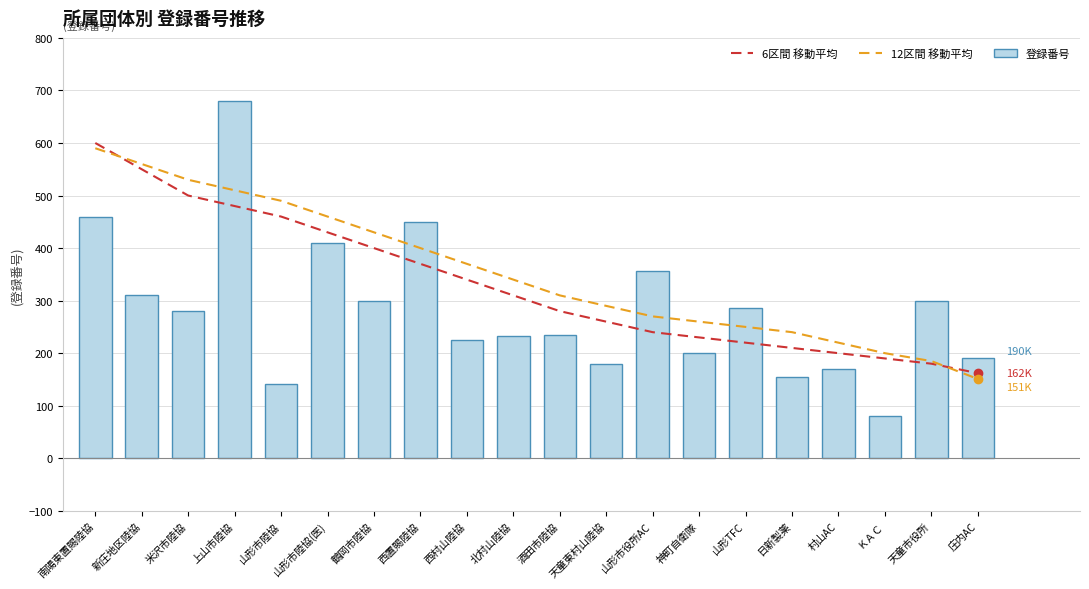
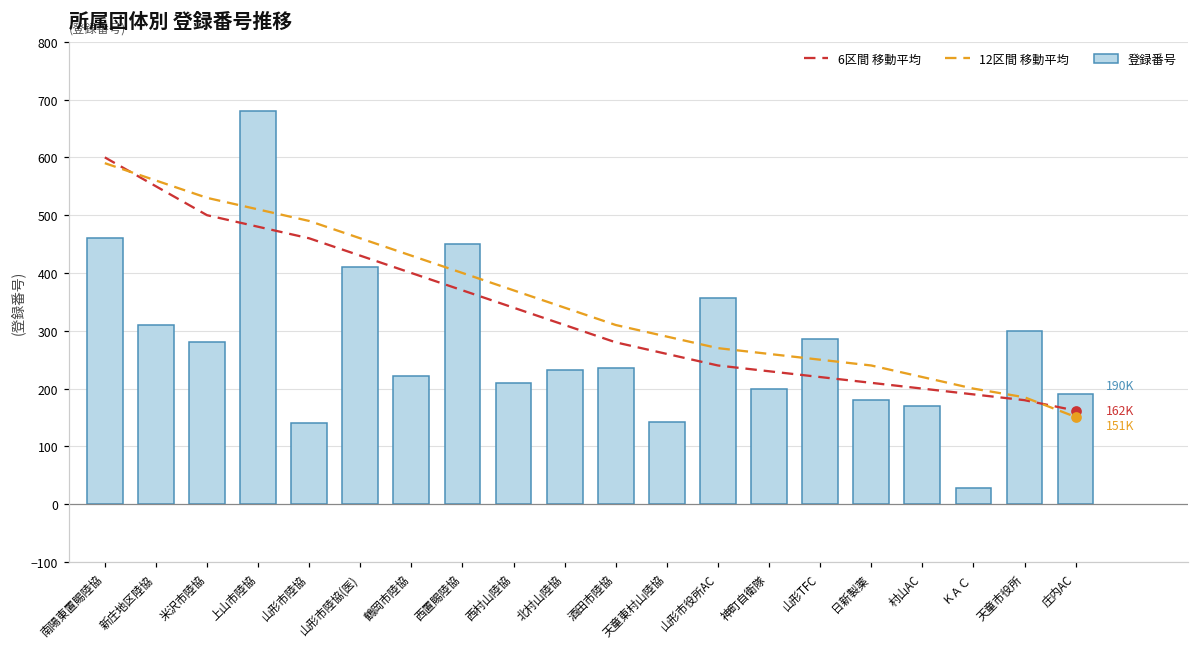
  {
    "登録番号": {
      "南陽東置賜陸協": 460,
      "新庄地区陸協": 310,
      "米沢市陸協": 280,
      "上山市陸協": 680,
      "山形市陸協": 140,
      "山形市陸協(医)": 410,
-     "鶴岡市陸協": 300,
+     "鶴岡市陸協": 220,
      "西置賜陸協": 450,
-     "西村山陸協": 230,
+     "西村山陸協": 210,
      "北村山陸協": 230,
      "酒田市陸協": 240,
-     "天童東村山陸協": 180,
+     "天童東村山陸協": 140,
      "山形市役所AC": 360,
      "神町自衛隊": 200,
      "山形TFC": 290,
-     "日新製薬": 160,
+     "日新製薬": 180,
      "村山AC": 170,
-     "ＫＡＣ": 80,
+     "ＫＡＣ": 30,
      "天童市役所": 300,
      "庄内AC": 190
    }
  }
